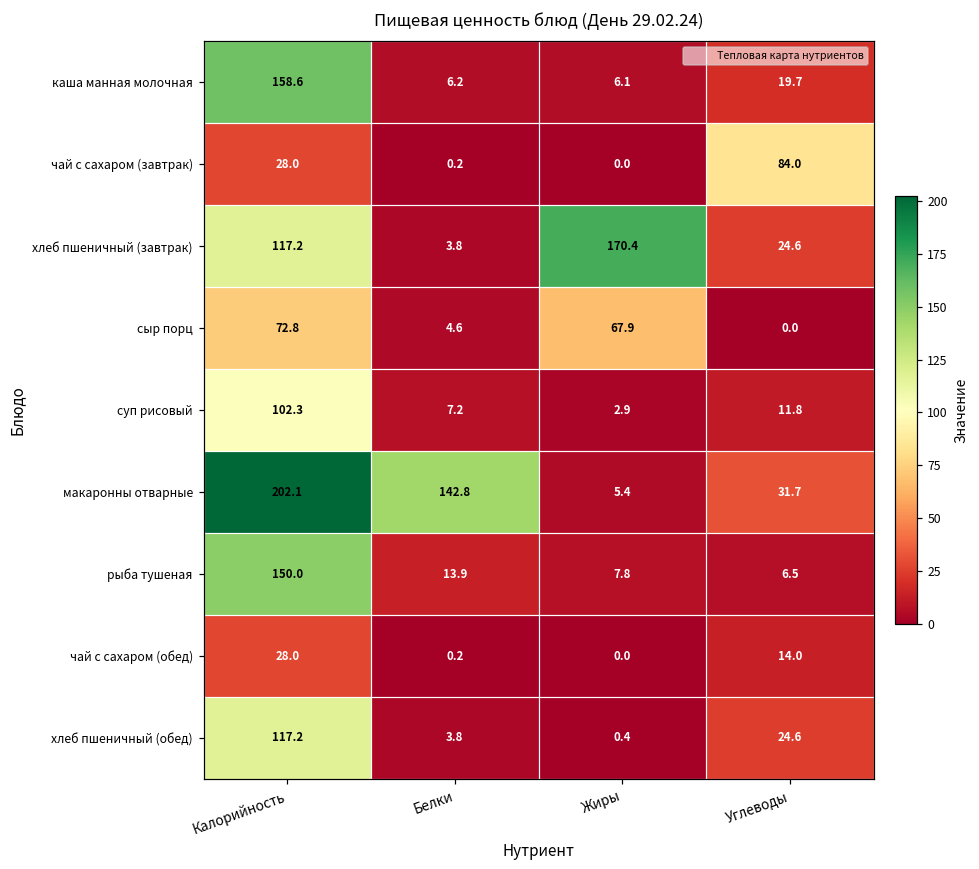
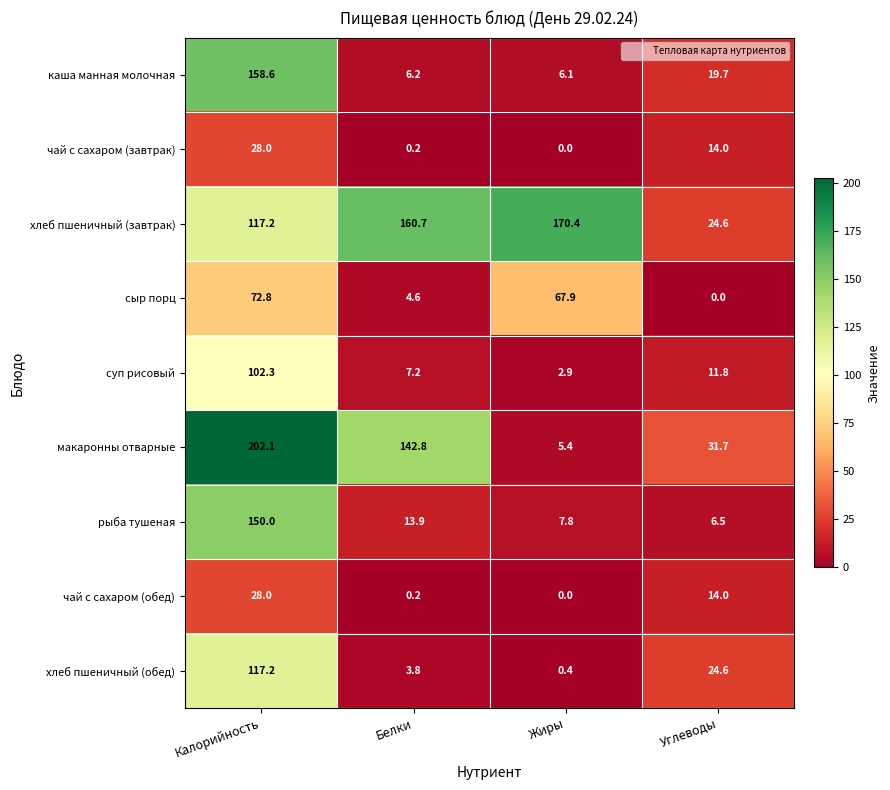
  {
    "каша манная молочная": {
      "Калорийность": 158.6,
      "Белки": 6.2,
      "Жиры": 6.1,
      "Углеводы": 19.7
    },
    "чай с сахаром (завтрак)": {
      "Калорийность": 28.0,
      "Белки": 0.2,
      "Жиры": 0.0,
-     "Углеводы": 84.0
+     "Углеводы": 14.0
    },
    "хлеб пшеничный (завтрак)": {
      "Калорийность": 117.2,
-     "Белки": 3.8,
+     "Белки": 160.7,
      "Жиры": 170.4,
      "Углеводы": 24.6
    },
    "сыр порц": {
      "Калорийность": 72.8,
      "Белки": 4.6,
      "Жиры": 67.9,
      "Углеводы": 0.0
    },
    "суп рисовый": {
      "Калорийность": 102.3,
      "Белки": 7.2,
      "Жиры": 2.9,
      "Углеводы": 11.8
    },
    "макаронны отварные": {
      "Калорийность": 202.1,
      "Белки": 142.8,
      "Жиры": 5.4,
      "Углеводы": 31.7
    },
    "рыба тушеная": {
      "Калорийность": 150.0,
      "Белки": 13.9,
      "Жиры": 7.8,
      "Углеводы": 6.5
    },
    "чай с сахаром (обед)": {
      "Калорийность": 28.0,
      "Белки": 0.2,
      "Жиры": 0.0,
      "Углеводы": 14.0
    },
    "хлеб пшеничный (обед)": {
      "Калорийность": 117.2,
      "Белки": 3.8,
      "Жиры": 0.4,
      "Углеводы": 24.6
    }
  }
